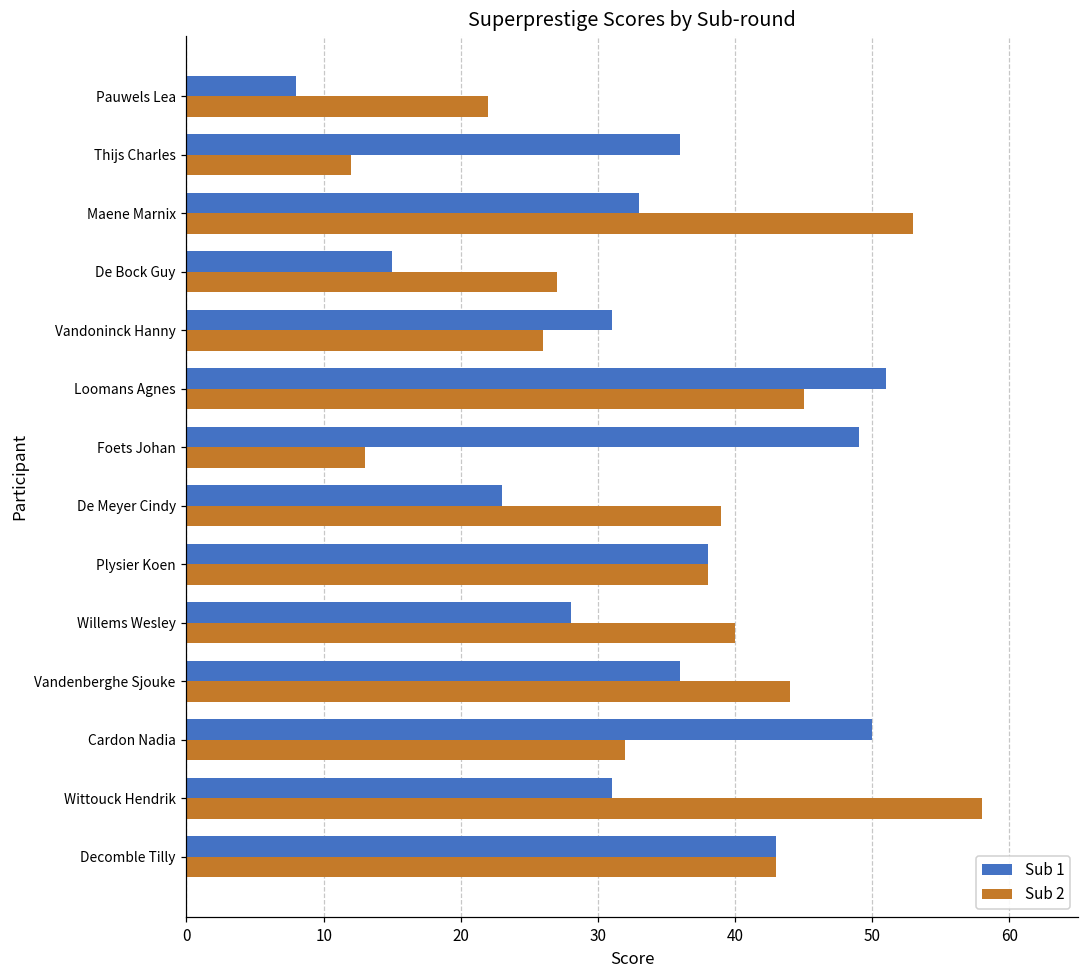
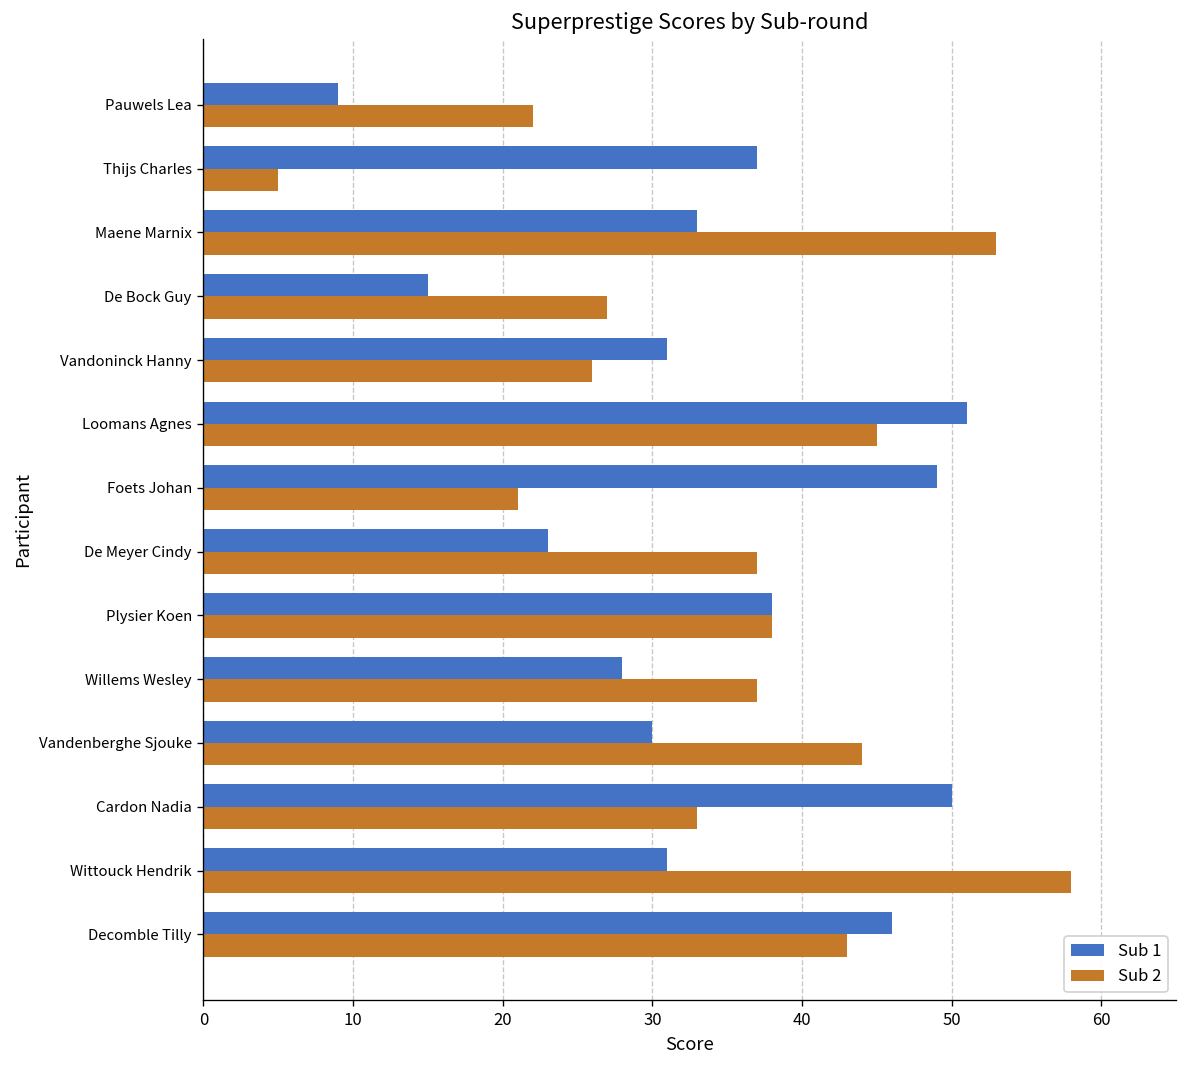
  {
    "Sub 1": {
-     "Pauwels Lea": 8,
-     "Thijs Charles": 36,
+     "Pauwels Lea": 9,
+     "Thijs Charles": 37,
      "Maene Marnix": 33,
      "De Bock Guy": 15,
      "Vandoninck Hanny": 31,
      "Loomans Agnes": 51,
      "Foets Johan": 49,
      "De Meyer Cindy": 23,
      "Plysier Koen": 38,
      "Willems Wesley": 28,
-     "Vandenberghe Sjouke": 36,
+     "Vandenberghe Sjouke": 30,
      "Cardon Nadia": 50,
      "Wittouck Hendrik": 31,
-     "Decomble Tilly": 43
+     "Decomble Tilly": 46
    },
    "Sub 2": {
      "Pauwels Lea": 22,
-     "Thijs Charles": 12,
+     "Thijs Charles": 5,
      "Maene Marnix": 53,
      "De Bock Guy": 27,
      "Vandoninck Hanny": 26,
      "Loomans Agnes": 45,
-     "Foets Johan": 13,
-     "De Meyer Cindy": 39,
+     "Foets Johan": 21,
+     "De Meyer Cindy": 37,
      "Plysier Koen": 38,
-     "Willems Wesley": 40,
+     "Willems Wesley": 37,
      "Vandenberghe Sjouke": 44,
-     "Cardon Nadia": 32,
+     "Cardon Nadia": 33,
      "Wittouck Hendrik": 58,
      "Decomble Tilly": 43
    }
  }
